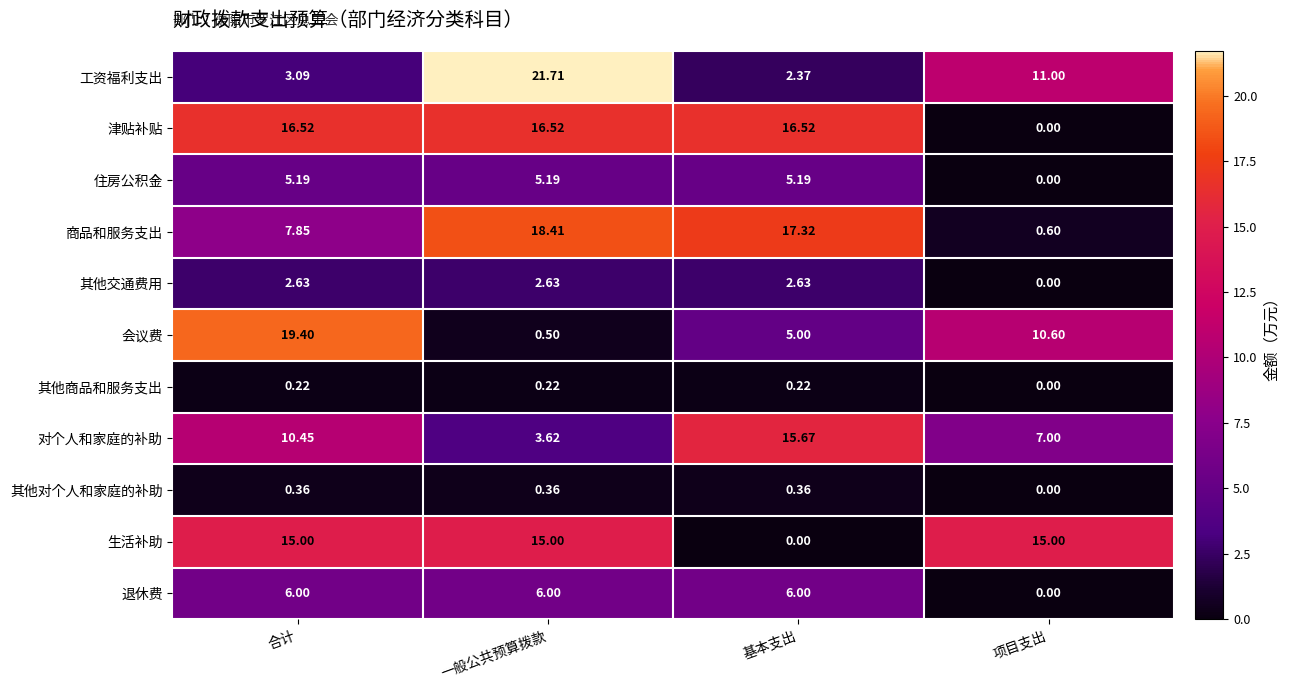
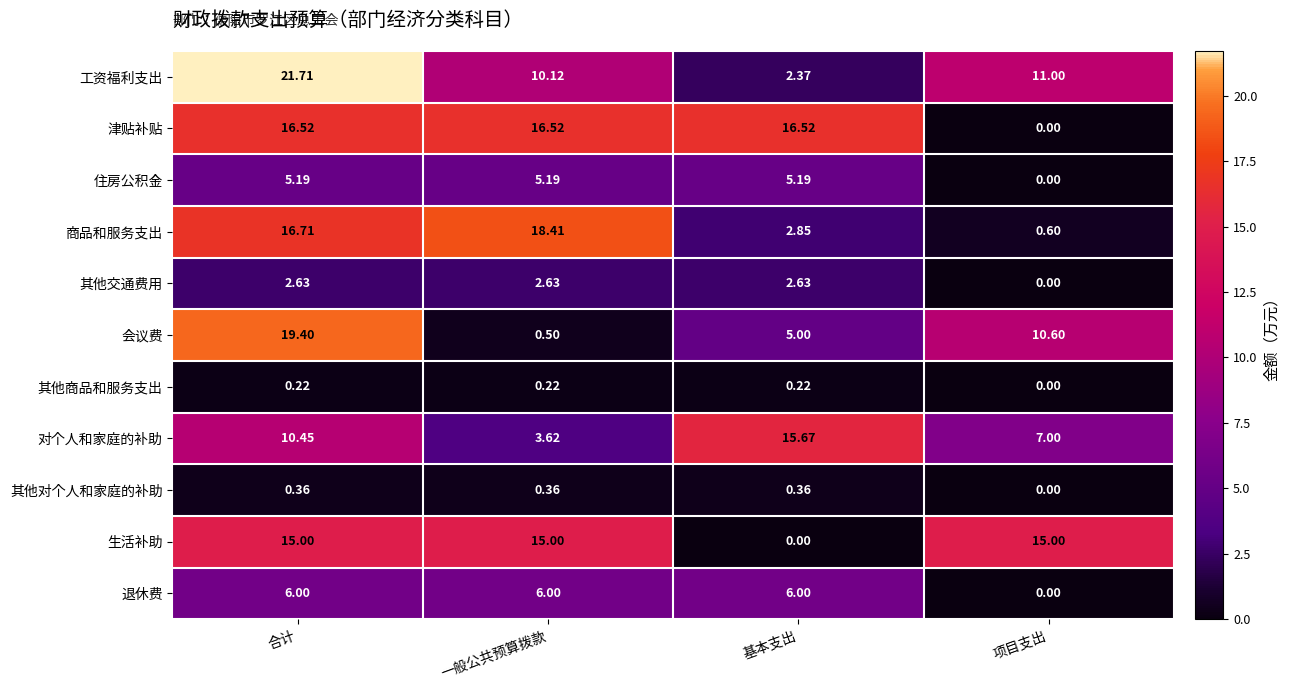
  {
    "工资福利支出": {
-     "合计": 3.09,
-     "一般公共预算拨款": 21.71,
+     "合计": 21.71,
+     "一般公共预算拨款": 10.12,
      "基本支出": 2.37,
      "项目支出": 11.00
    },
    "津贴补贴": {
      "合计": 16.52,
      "一般公共预算拨款": 16.52,
      "基本支出": 16.52,
      "项目支出": 0.00
    },
    "住房公积金": {
      "合计": 5.19,
      "一般公共预算拨款": 5.19,
      "基本支出": 5.19,
      "项目支出": 0.00
    },
    "商品和服务支出": {
-     "合计": 7.85,
+     "合计": 16.71,
      "一般公共预算拨款": 18.41,
-     "基本支出": 17.32,
+     "基本支出": 2.85,
      "项目支出": 0.60
    },
    "其他交通费用": {
      "合计": 2.63,
      "一般公共预算拨款": 2.63,
      "基本支出": 2.63,
      "项目支出": 0.00
    },
    "会议费": {
      "合计": 19.40,
      "一般公共预算拨款": 0.50,
      "基本支出": 5.00,
      "项目支出": 10.60
    },
    "其他商品和服务支出": {
      "合计": 0.22,
      "一般公共预算拨款": 0.22,
      "基本支出": 0.22,
      "项目支出": 0.00
    },
    "对个人和家庭的补助": {
      "合计": 10.45,
      "一般公共预算拨款": 3.62,
      "基本支出": 15.67,
      "项目支出": 7.00
    },
    "其他对个人和家庭的补助": {
      "合计": 0.36,
      "一般公共预算拨款": 0.36,
      "基本支出": 0.36,
      "项目支出": 0.00
    },
    "生活补助": {
      "合计": 15.00,
      "一般公共预算拨款": 15.00,
      "基本支出": 0.00,
      "项目支出": 15.00
    },
    "退休费": {
      "合计": 6.00,
      "一般公共预算拨款": 6.00,
      "基本支出": 6.00,
      "项目支出": 0.00
    }
  }
